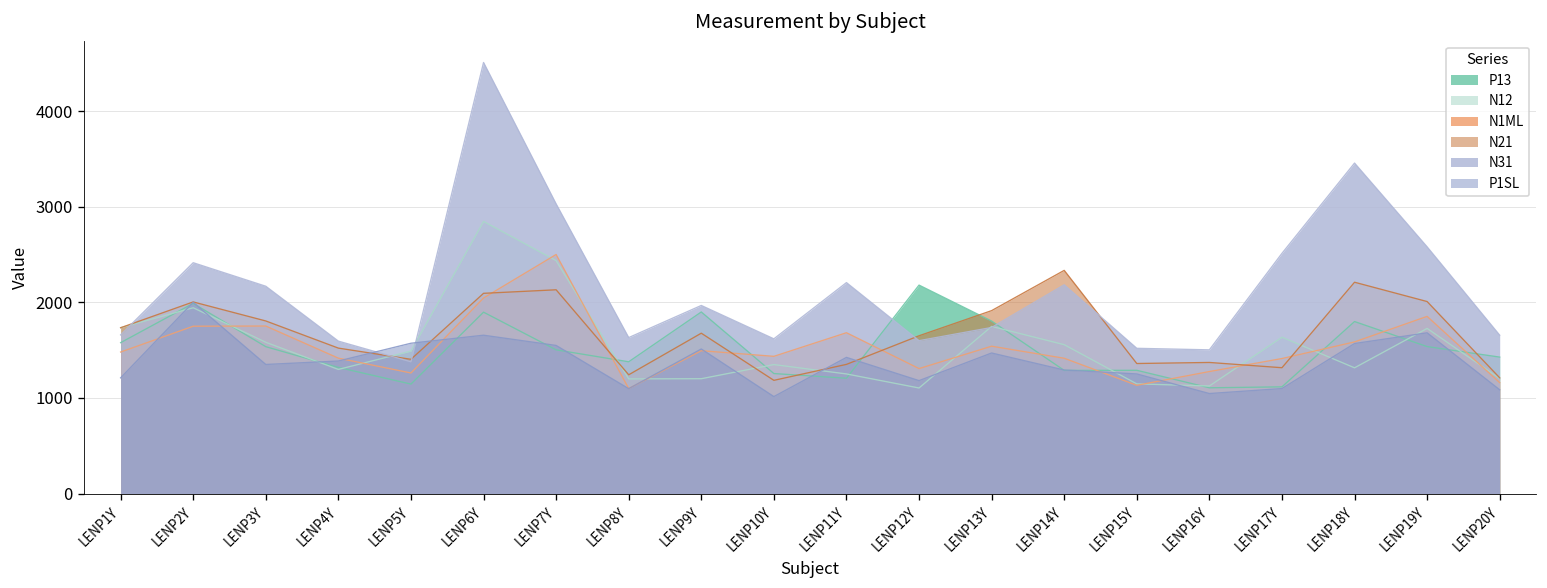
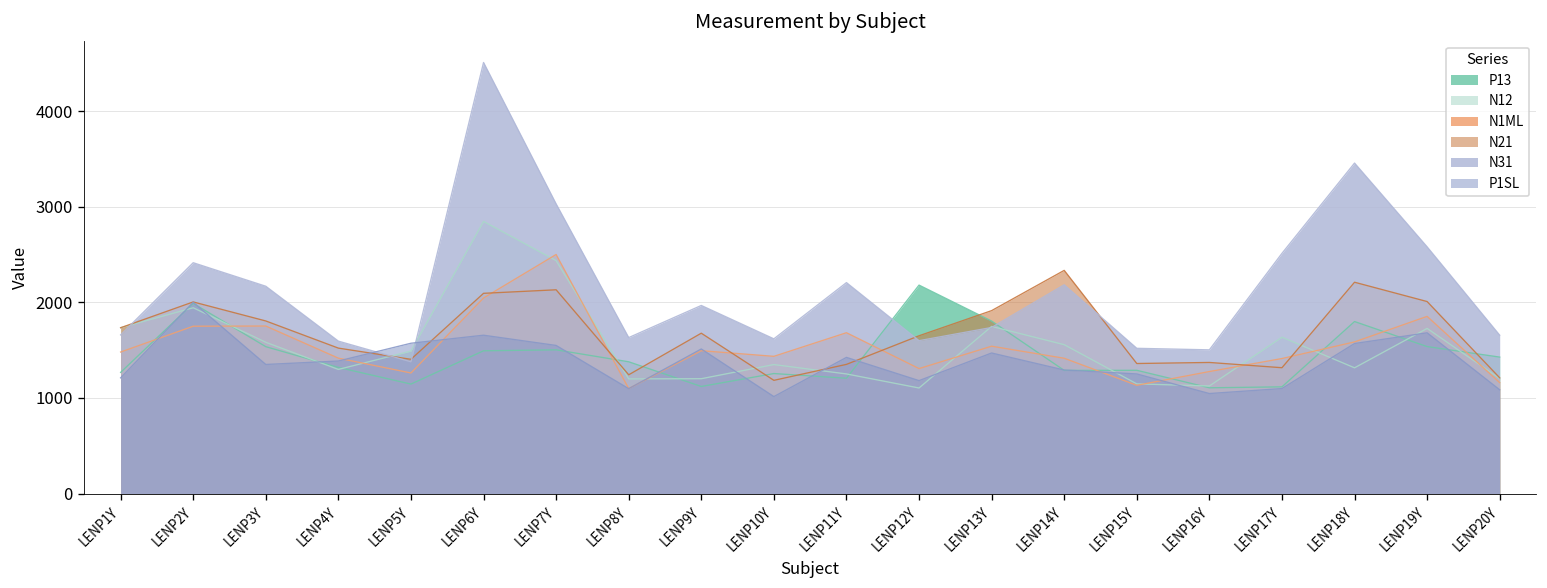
  {
    "P13": {
-     "LENP1Y": 1600,
+     "LENP1Y": 1300,
      "LENP3Y": 1500,
      "LENP5Y": 1100,
-     "LENP6Y": 1900,
+     "LENP6Y": 1500,
      "LENP7Y": 1500,
      "LENP8Y": 1400,
-     "LENP9Y": 1900,
+     "LENP9Y": 1100,
      "LENP10Y": 1300,
      "LENP11Y": 1200,
      "LENP12Y": 2200,
      "LENP13Y": 1800,
      "LENP15Y": 1300,
      "LENP18Y": 1800,
      "LENP19Y": 1500,
      "LENP20Y": 1400
    }
  }
